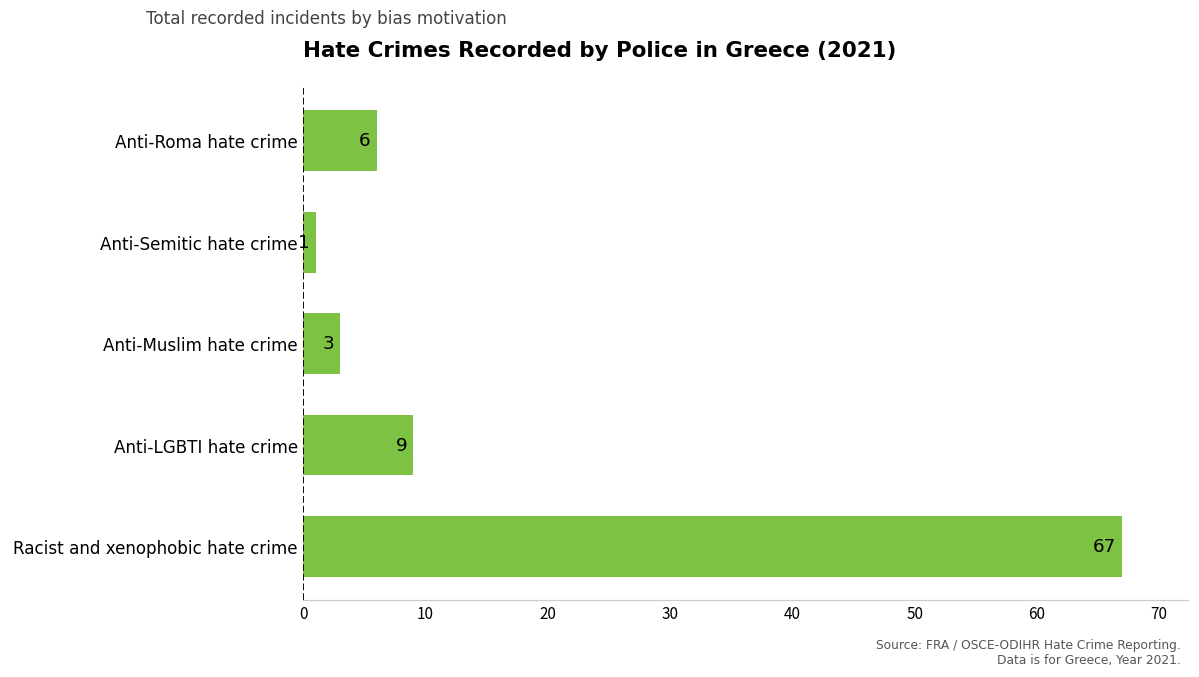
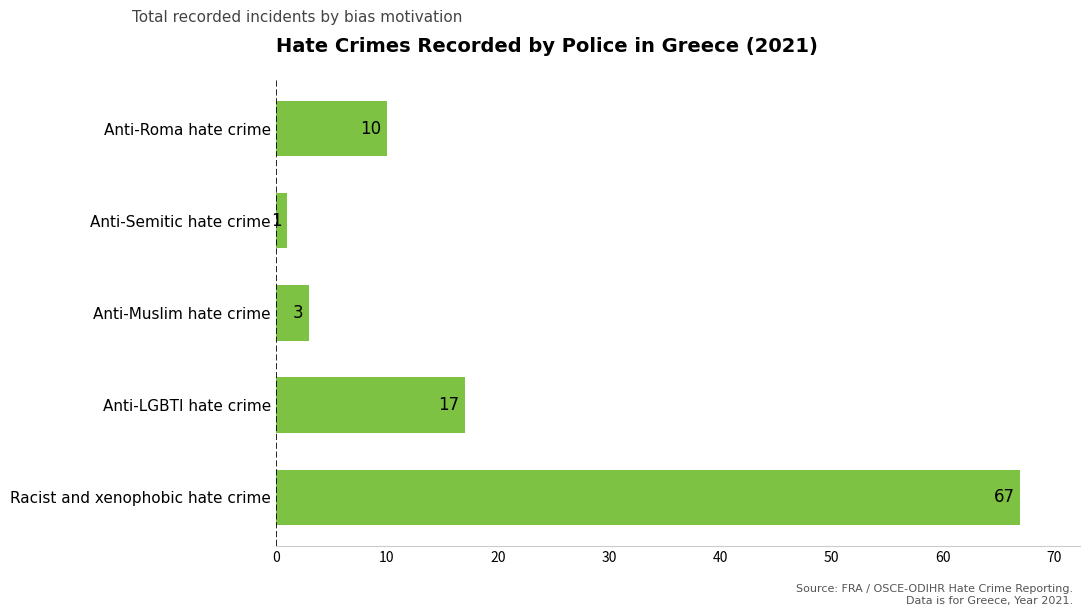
  {
-   "Anti-Roma hate crime": 6,
+   "Anti-Roma hate crime": 10,
    "Anti-Semitic hate crime": 1,
    "Anti-Muslim hate crime": 3,
-   "Anti-LGBTI hate crime": 9,
+   "Anti-LGBTI hate crime": 17,
    "Racist and xenophobic hate crime": 67
  }
